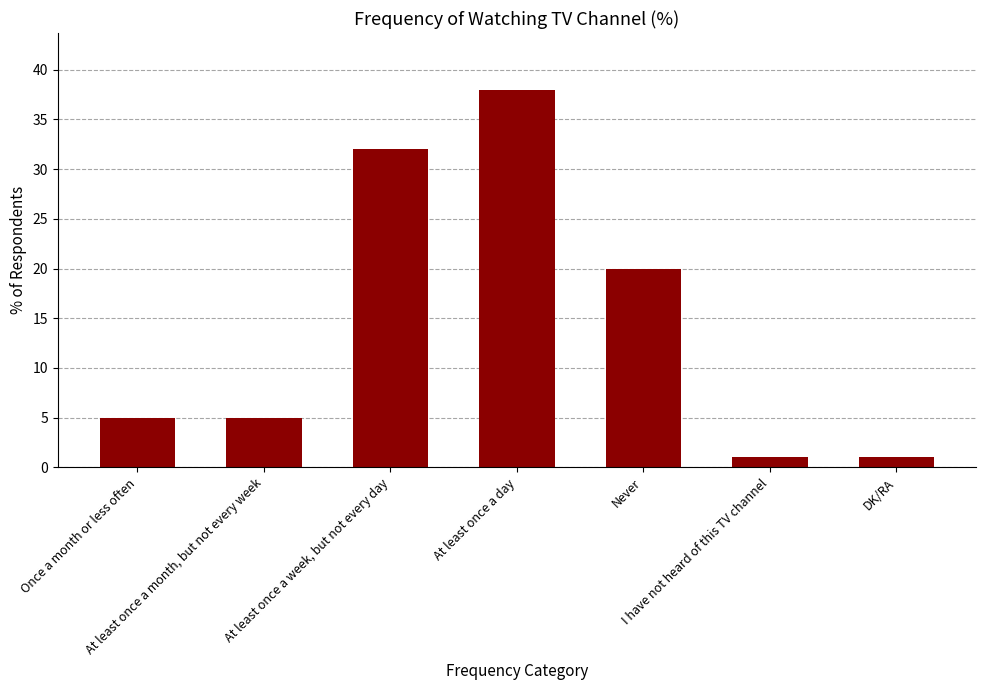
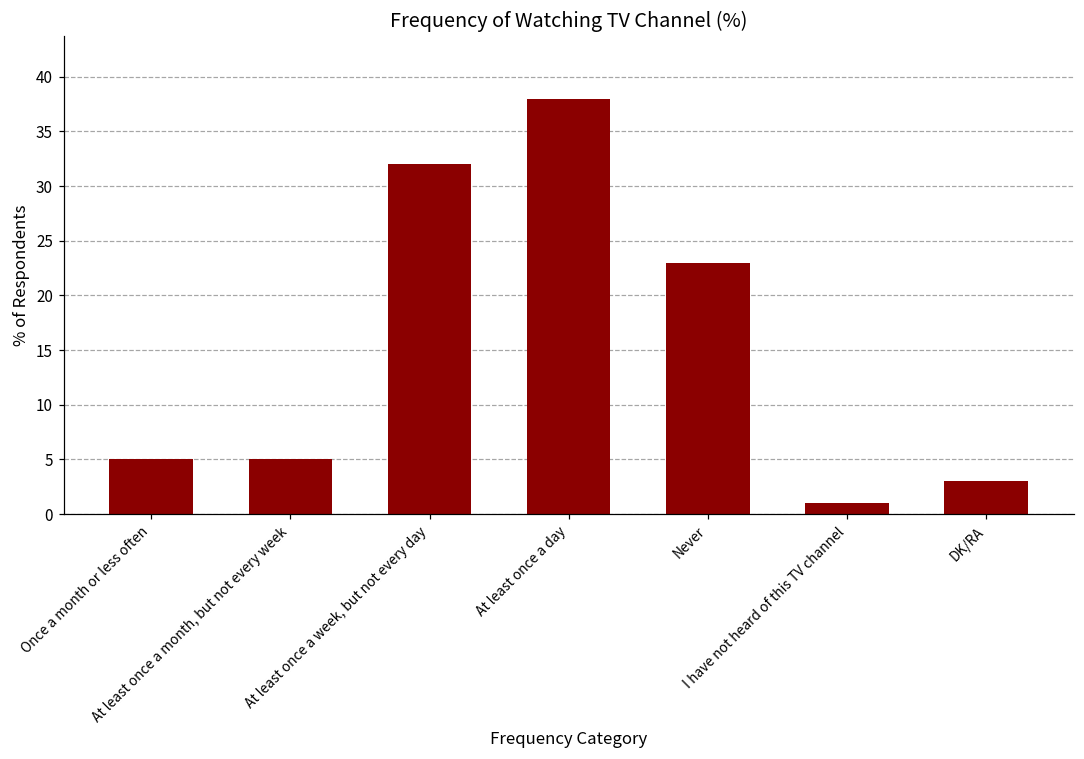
  {
    "Once a month or less often": 5,
    "At least once a month, but not every week": 5,
    "At least once a week, but not every day": 32,
    "At least once a day": 38,
-   "Never": 20,
+   "Never": 23,
    "I have not heard of this TV channel": 1,
-   "DK/RA": 1
+   "DK/RA": 3
  }
